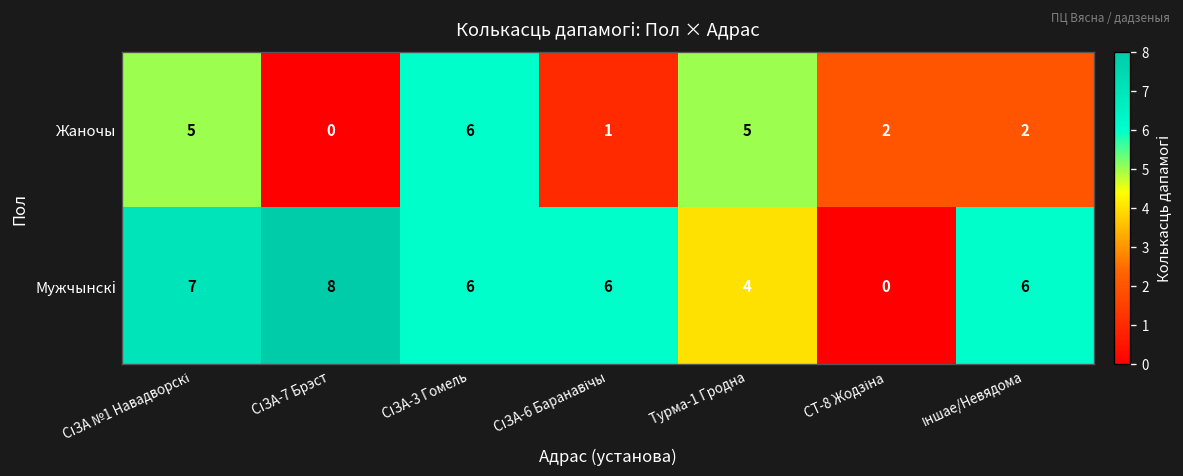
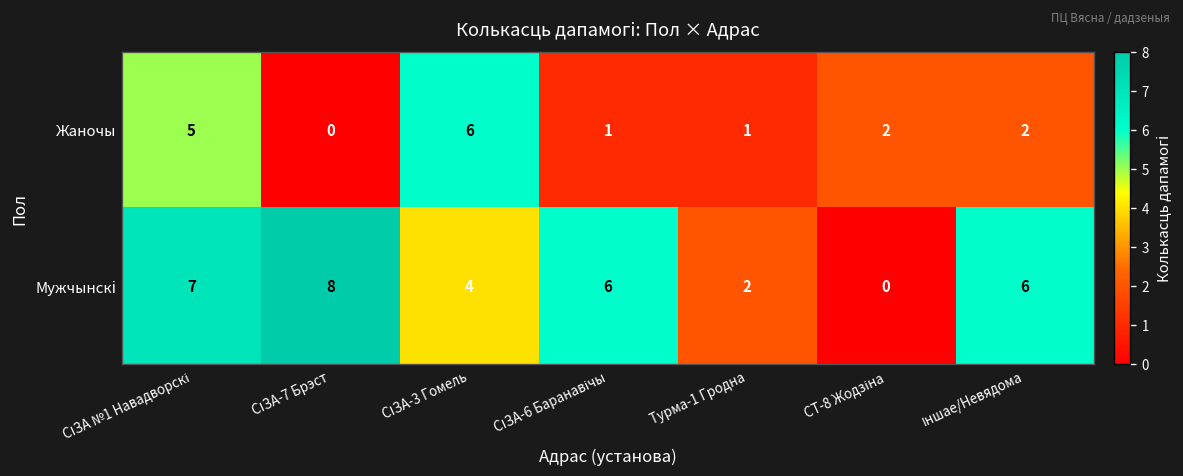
  {
    "Жаночы": {
      "СІЗА №1 Навадворскі": 5,
      "СІЗА-7 Брэст": 0,
      "СІЗА-3 Гомель": 6,
      "СІЗА-6 Баранавічы": 1,
-     "Турма-1 Гродна": 5,
+     "Турма-1 Гродна": 1,
      "СТ-8 Жодзіна": 2,
      "Іншае/Невядома": 2
    },
    "Мужчынскі": {
      "СІЗА №1 Навадворскі": 7,
      "СІЗА-7 Брэст": 8,
-     "СІЗА-3 Гомель": 6,
+     "СІЗА-3 Гомель": 4,
      "СІЗА-6 Баранавічы": 6,
-     "Турма-1 Гродна": 4,
+     "Турма-1 Гродна": 2,
      "СТ-8 Жодзіна": 0,
      "Іншае/Невядома": 6
    }
  }
